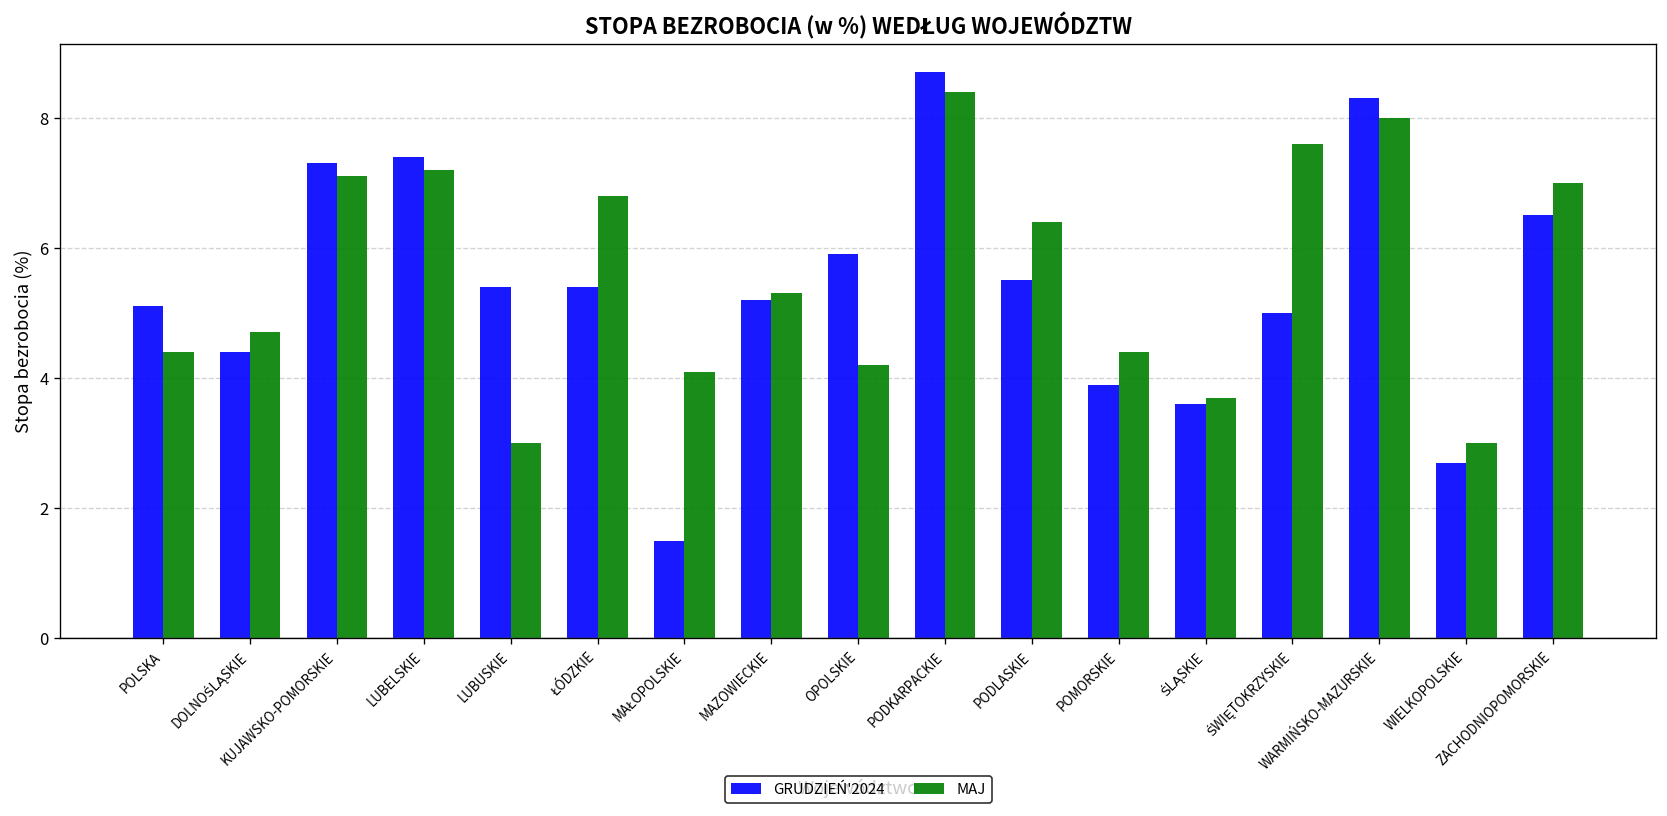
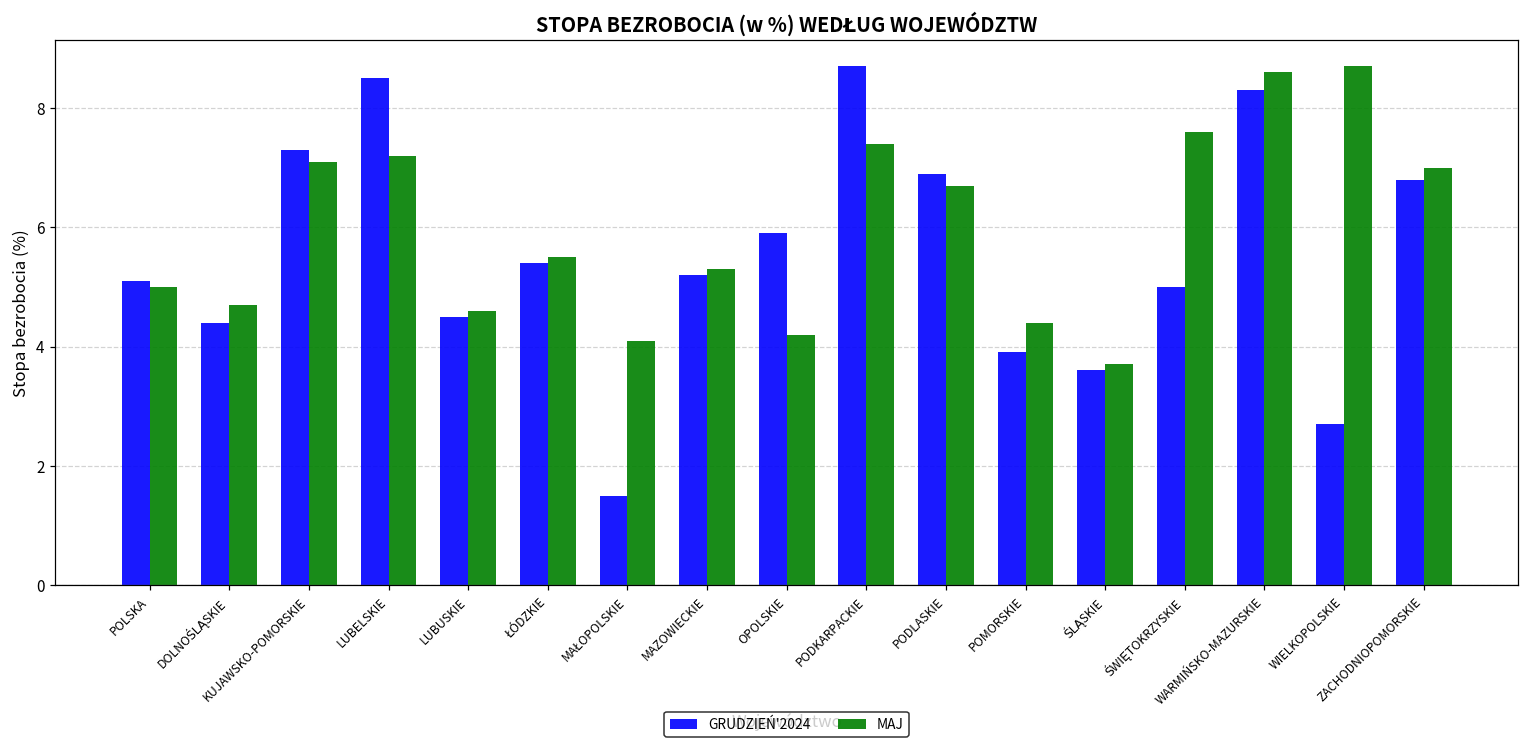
  {
    "GRUDZIEŃ'2024": {
      "POLSKA": 5.1,
      "DOLNOŚLĄSKIE": 4.4,
      "KUJAWSKO-POMORSKIE": 7.3,
-     "LUBELSKIE": 7.4,
-     "LUBUSKIE": 5.4,
+     "LUBELSKIE": 8.5,
+     "LUBUSKIE": 4.5,
      "ŁÓDZKIE": 5.4,
      "MAŁOPOLSKIE": 1.5,
      "MAZOWIECKIE": 5.2,
      "OPOLSKIE": 5.9,
      "PODKARPACKIE": 8.7,
-     "PODLASKIE": 5.5,
+     "PODLASKIE": 6.9,
      "POMORSKIE": 3.9,
      "ŚLĄSKIE": 3.6,
      "ŚWIĘTOKRZYSKIE": 5.0,
      "WARMIŃSKO-MAZURSKIE": 8.3,
      "WIELKOPOLSKIE": 2.7,
-     "ZACHODNIOPOMORSKIE": 6.5
+     "ZACHODNIOPOMORSKIE": 6.8
    },
    "MAJ": {
-     "POLSKA": 4.4,
+     "POLSKA": 5.0,
      "DOLNOŚLĄSKIE": 4.7,
      "KUJAWSKO-POMORSKIE": 7.1,
      "LUBELSKIE": 7.2,
-     "LUBUSKIE": 3.0,
-     "ŁÓDZKIE": 6.8,
+     "LUBUSKIE": 4.6,
+     "ŁÓDZKIE": 5.5,
      "MAŁOPOLSKIE": 4.1,
      "MAZOWIECKIE": 5.3,
      "OPOLSKIE": 4.2,
-     "PODKARPACKIE": 8.4,
-     "PODLASKIE": 6.4,
+     "PODKARPACKIE": 7.4,
+     "PODLASKIE": 6.7,
      "POMORSKIE": 4.4,
      "ŚLĄSKIE": 3.7,
      "ŚWIĘTOKRZYSKIE": 7.6,
-     "WARMIŃSKO-MAZURSKIE": 8.0,
-     "WIELKOPOLSKIE": 3.0,
+     "WARMIŃSKO-MAZURSKIE": 8.6,
+     "WIELKOPOLSKIE": 8.7,
      "ZACHODNIOPOMORSKIE": 7.0
    }
  }
